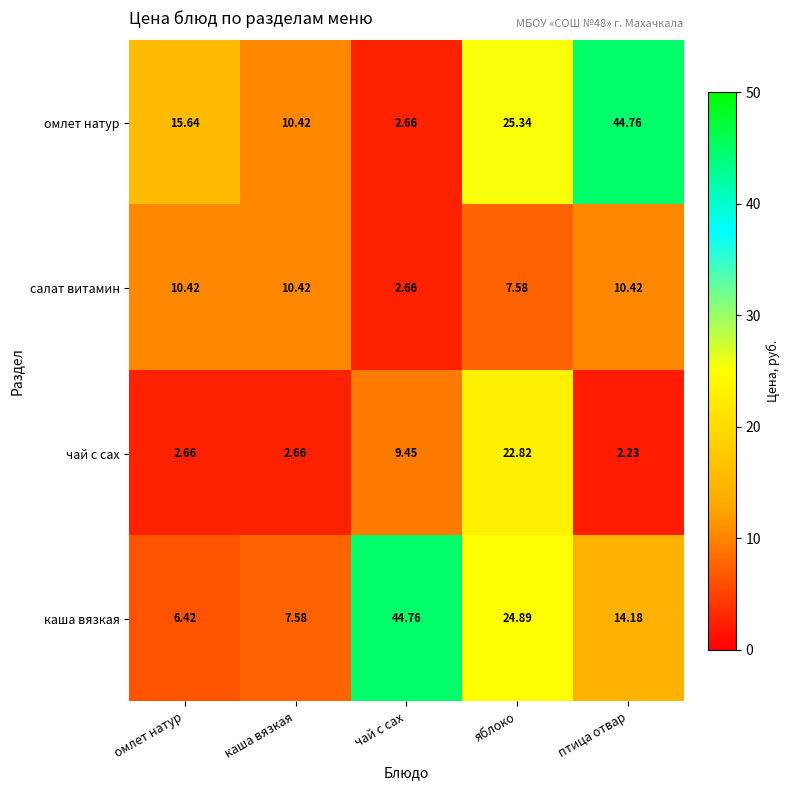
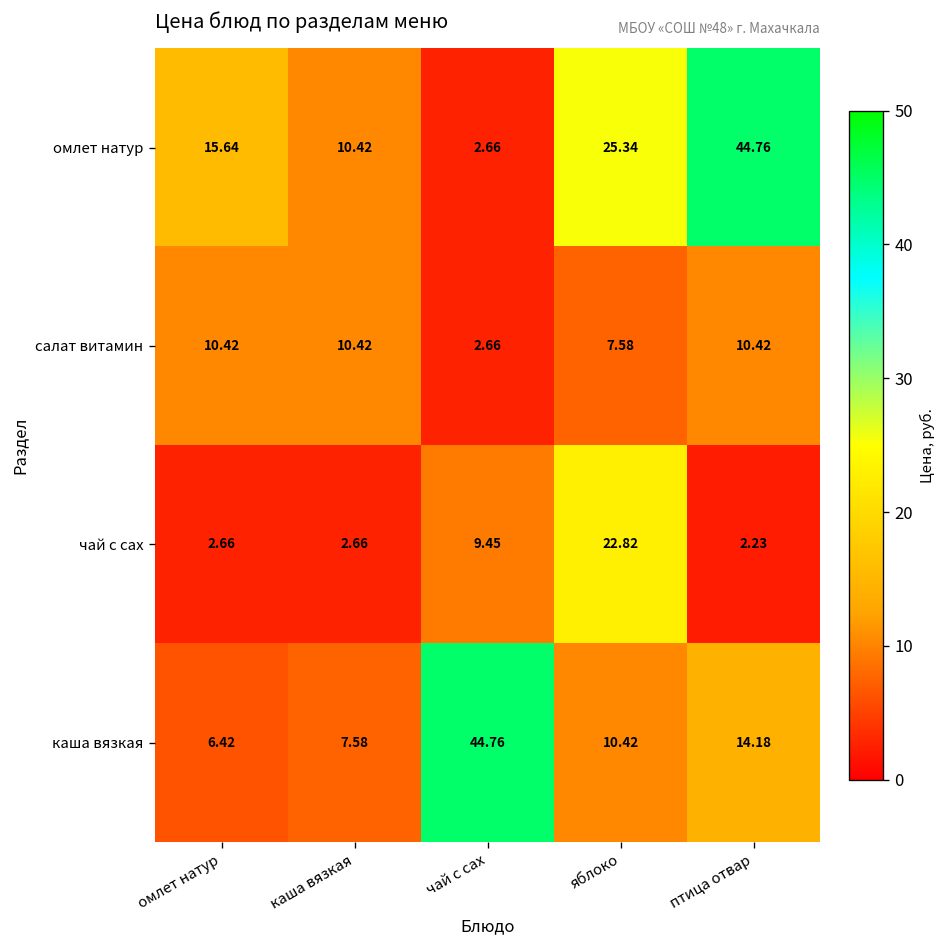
  {
    "омлет натур": {
      "омлет натур": 15.64,
      "каша вязкая": 10.42,
      "чай с сах": 2.66,
      "яблоко": 25.34,
      "птица отвар": 44.76
    },
    "салат витамин": {
      "омлет натур": 10.42,
      "каша вязкая": 10.42,
      "чай с сах": 2.66,
      "яблоко": 7.58,
      "птица отвар": 10.42
    },
    "чай с сах": {
      "омлет натур": 2.66,
      "каша вязкая": 2.66,
      "чай с сах": 9.45,
      "яблоко": 22.82,
      "птица отвар": 2.23
    },
    "каша вязкая": {
      "омлет натур": 6.42,
      "каша вязкая": 7.58,
      "чай с сах": 44.76,
-     "яблоко": 24.89,
+     "яблоко": 10.42,
      "птица отвар": 14.18
    }
  }
